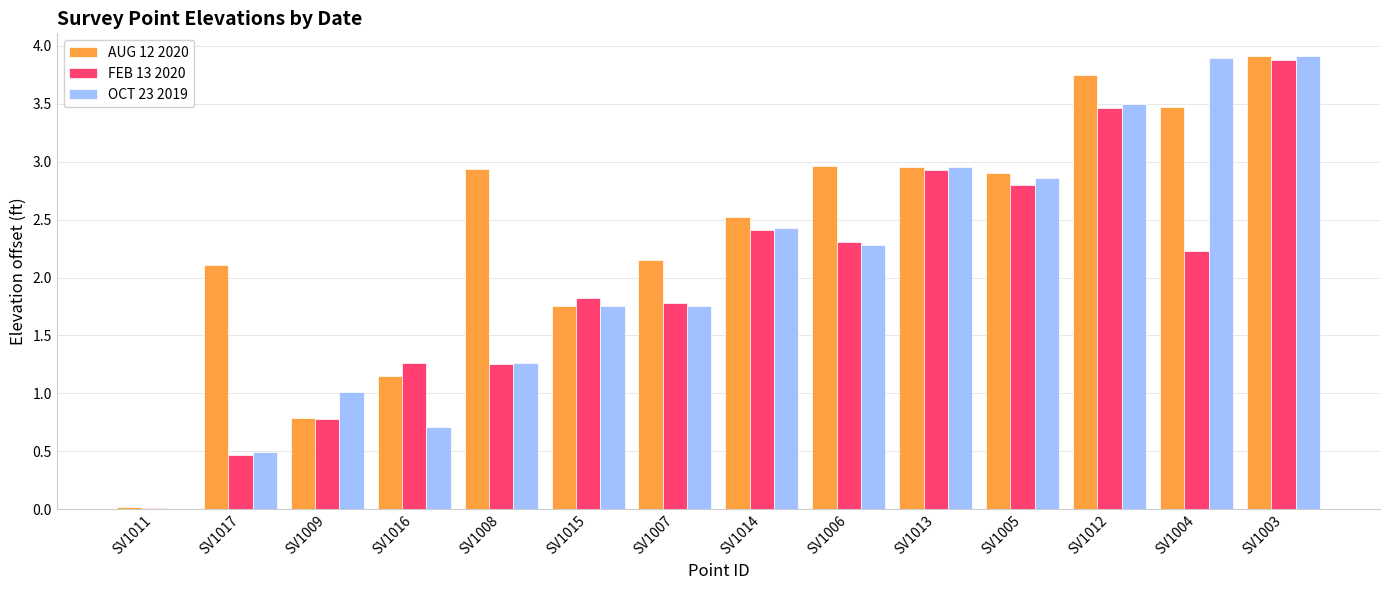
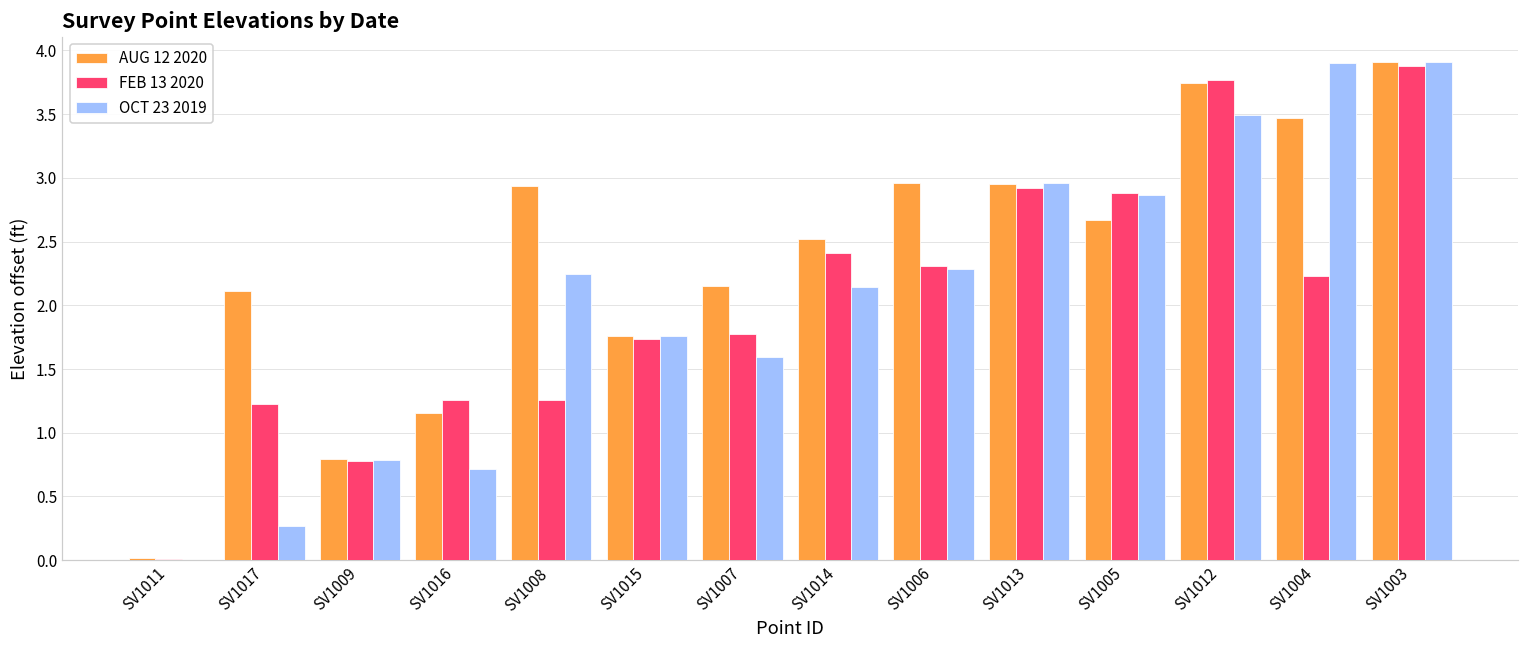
  {
    "AUG 12 2020": {
      "SV1017": 2.11,
      "SV1009": 0.79,
      "SV1016": 1.15,
      "SV1008": 2.94,
      "SV1015": 1.76,
      "SV1007": 2.15,
      "SV1014": 2.52,
      "SV1006": 2.96,
      "SV1013": 2.95,
-     "SV1005": 2.90,
+     "SV1005": 2.67,
      "SV1012": 3.75,
      "SV1004": 3.47,
      "SV1003": 3.91
    },
    "FEB 13 2020": {
-     "SV1017": 0.47,
+     "SV1017": 1.22,
      "SV1009": 0.78,
      "SV1016": 1.26,
      "SV1008": 1.25,
-     "SV1015": 1.82,
+     "SV1015": 1.74,
      "SV1007": 1.78,
      "SV1014": 2.41,
      "SV1006": 2.31,
      "SV1013": 2.92,
-     "SV1005": 2.80,
-     "SV1012": 3.46,
+     "SV1005": 2.88,
+     "SV1012": 3.77,
      "SV1004": 2.23,
      "SV1003": 3.88
    },
    "OCT 23 2019": {
      "SV1011": 0.00,
-     "SV1017": 0.49,
-     "SV1009": 1.02,
+     "SV1017": 0.27,
+     "SV1009": 0.79,
      "SV1016": 0.71,
-     "SV1008": 1.26,
+     "SV1008": 2.24,
      "SV1015": 1.76,
-     "SV1007": 1.76,
-     "SV1014": 2.43,
+     "SV1007": 1.59,
+     "SV1014": 2.14,
      "SV1006": 2.28,
      "SV1013": 2.96,
      "SV1005": 2.86,
      "SV1012": 3.49,
      "SV1004": 3.90,
      "SV1003": 3.91
    }
  }
